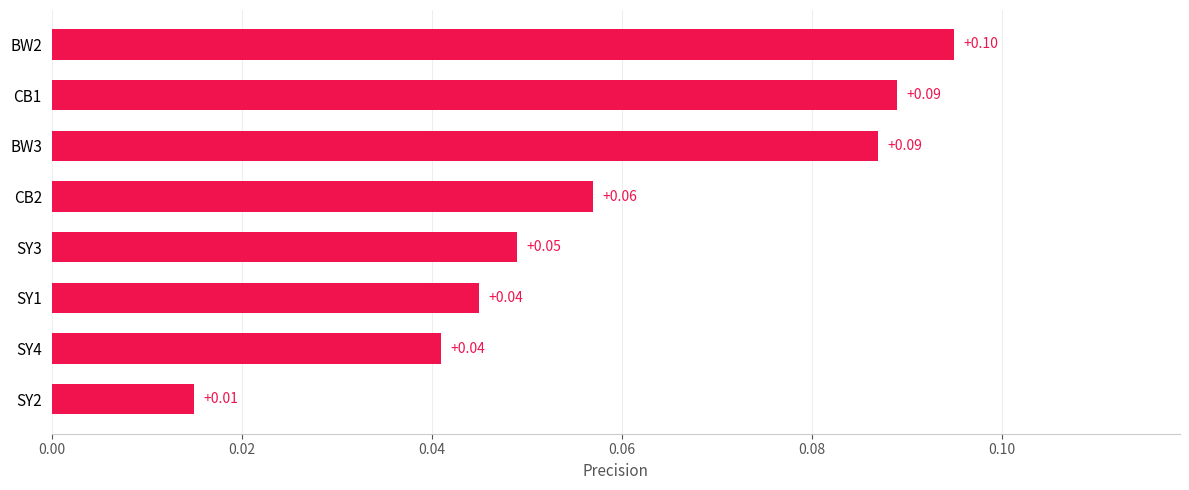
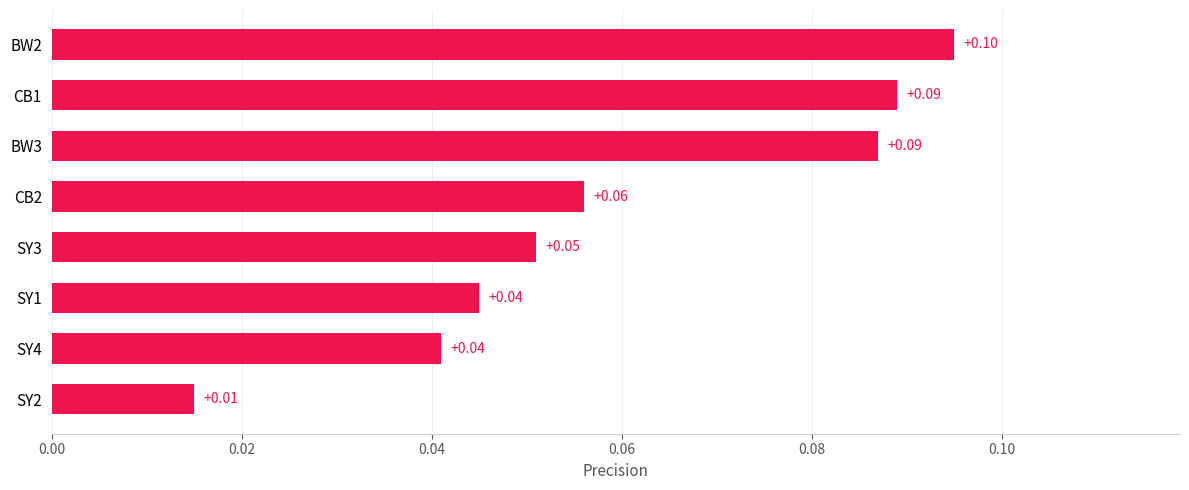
  {
-   "CB2": 0.057,
-   "SY3": 0.049
+   "CB2": 0.056,
+   "SY3": 0.051
  }
